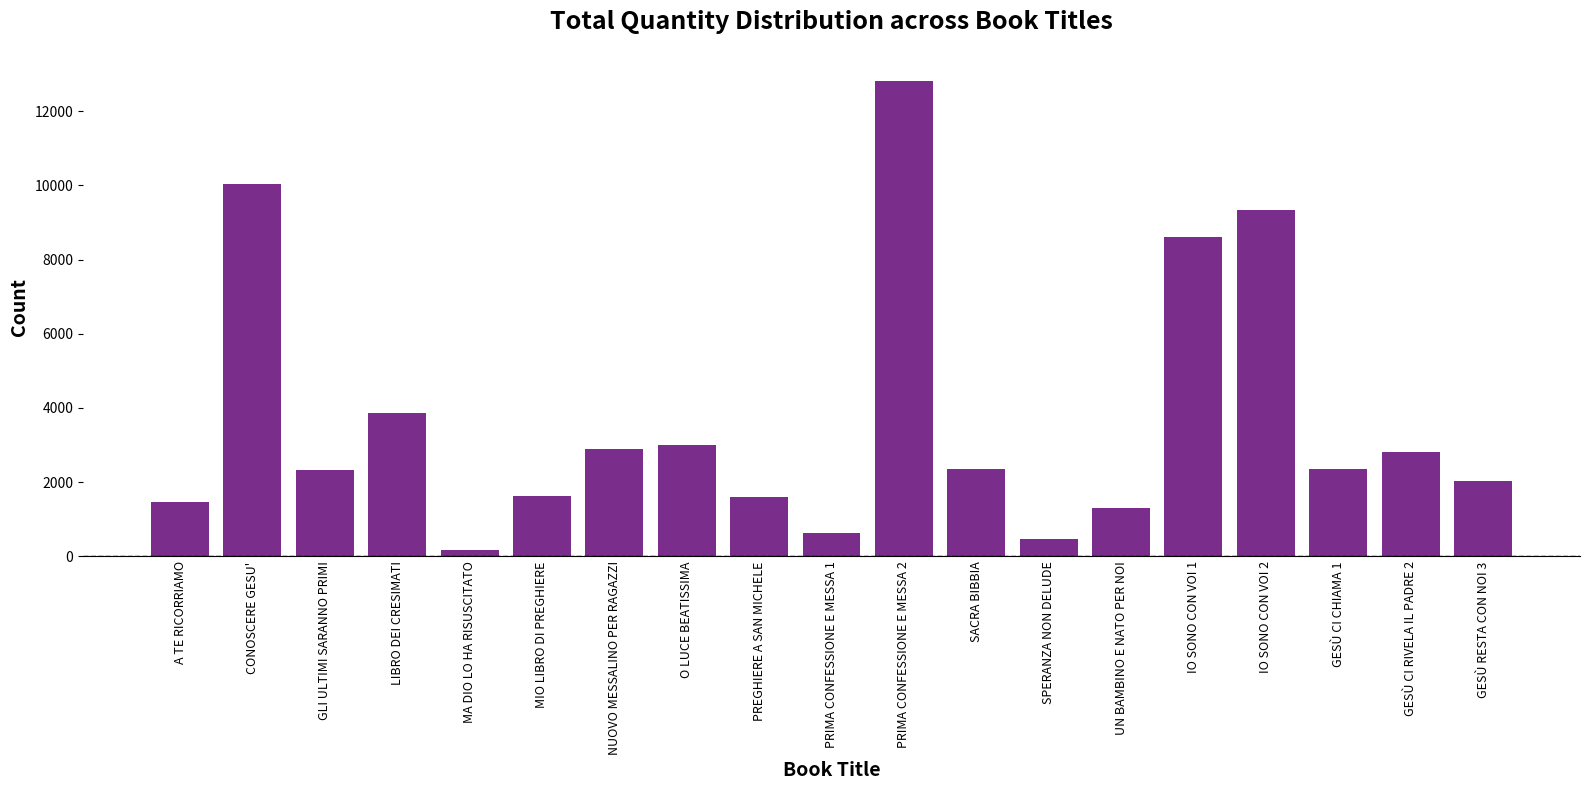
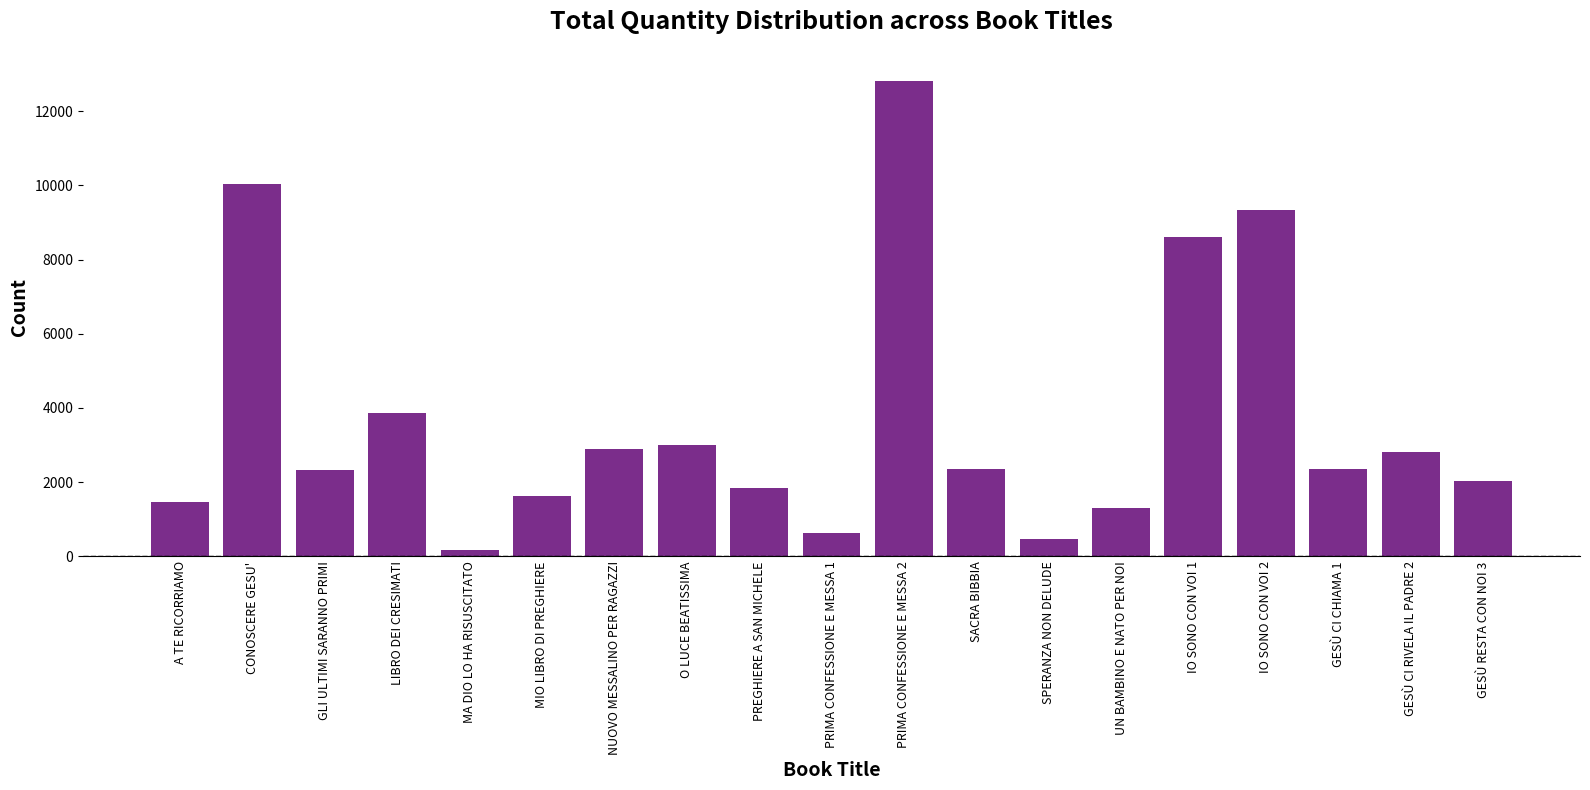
  {
    "A TE RICORRIAMO": 1500,
    "CONOSCERE GESU'": 10000,
    "GLI ULTIMI SARANNO PRIMI": 2300,
    "LIBRO DEI CRESIMATI": 3900,
    "MA DIO LO HA RISUSCITATO": 200,
    "MIO LIBRO DI PREGHIERE": 1600,
    "NUOVO MESSALINO PER RAGAZZI": 2900,
    "O LUCE BEATISSIMA": 3000,
-   "PREGHIERE A SAN MICHELE": 1600,
+   "PREGHIERE A SAN MICHELE": 1800,
    "PRIMA CONFESSIONE E MESSA 1": 600,
    "PRIMA CONFESSIONE E MESSA 2": 12800,
    "SACRA BIBBIA": 2300,
    "SPERANZA NON DELUDE": 500,
    "UN BAMBINO E NATO PER NOI": 1300,
    "IO SONO CON VOI 1": 8600,
    "IO SONO CON VOI 2": 9300,
    "GESÙ CI CHIAMA 1": 2300,
    "GESÙ CI RIVELA IL PADRE 2": 2800,
    "GESÙ RESTA CON NOI 3": 2000
  }
